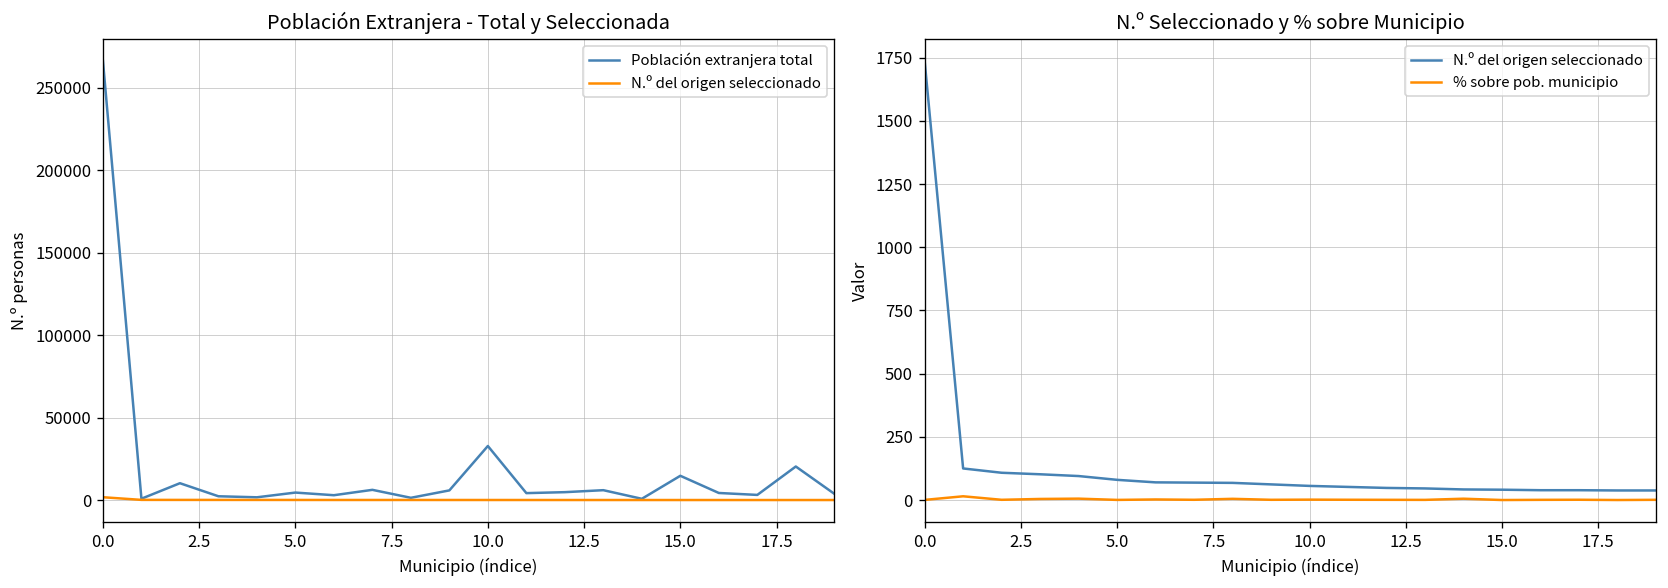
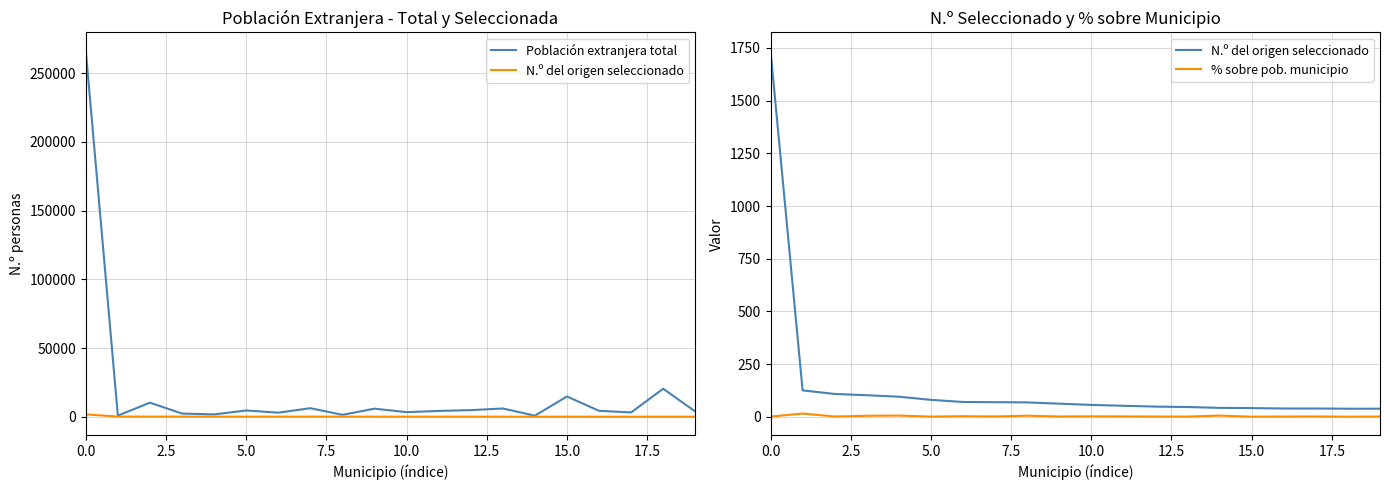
  {
    "Población Extranjera - Total y Seleccionada": {
      "Población extranjera total": {
        "0.0": 266000,
        "5.0": 5000,
-       "10.0": 33000,
+       "10.0": 3000,
        "15.0": 15000
      }
    },
    "N.º Seleccionado y % sobre Municipio": {
      "N.º del origen seleccionado": {
        "0.0": 1740,
        "5.0": 80,
        "10.0": 60,
        "15.0": 40
      },
      "% sobre pob. municipio": {
        "0.0": 0,
        "5.0": 0,
        "10.0": 0,
        "15.0": 0
      }
    }
  }
